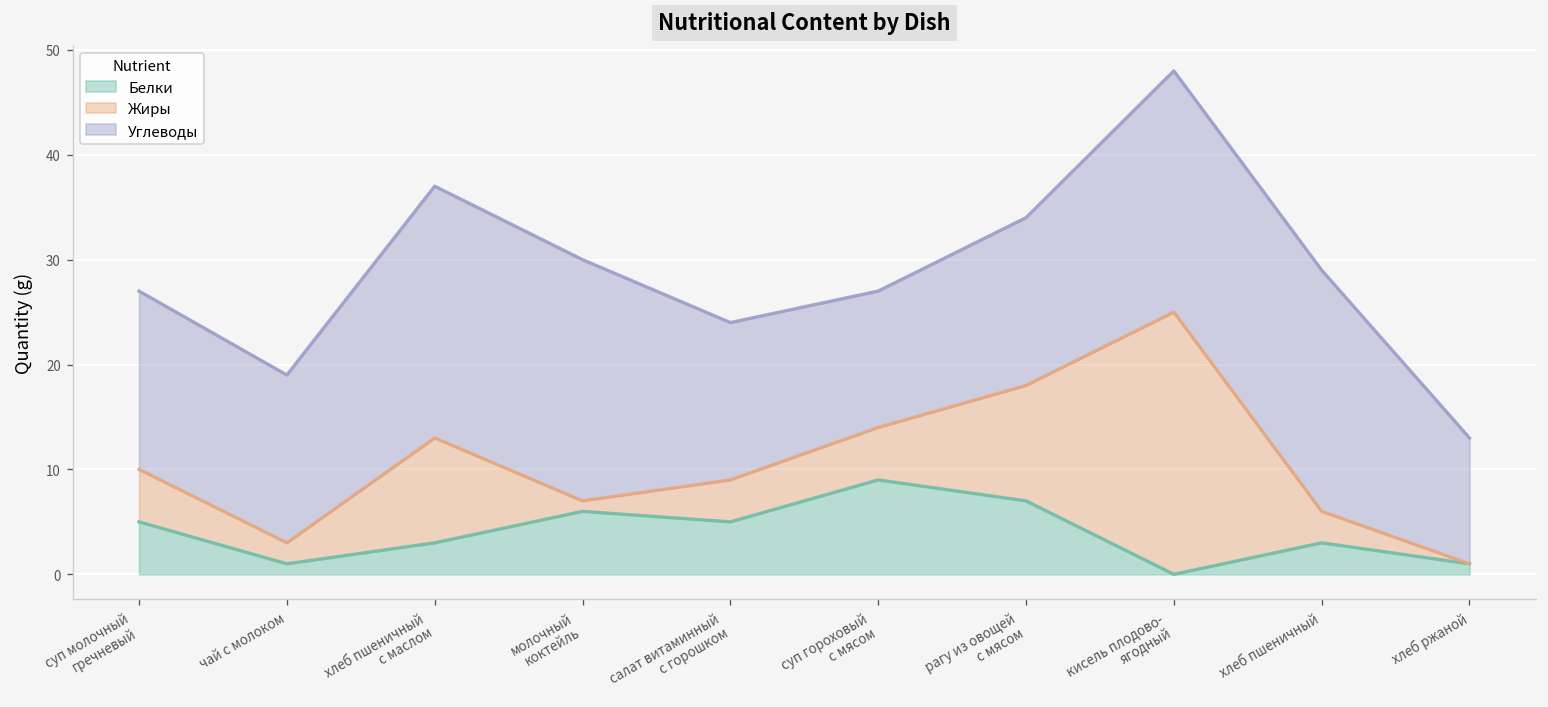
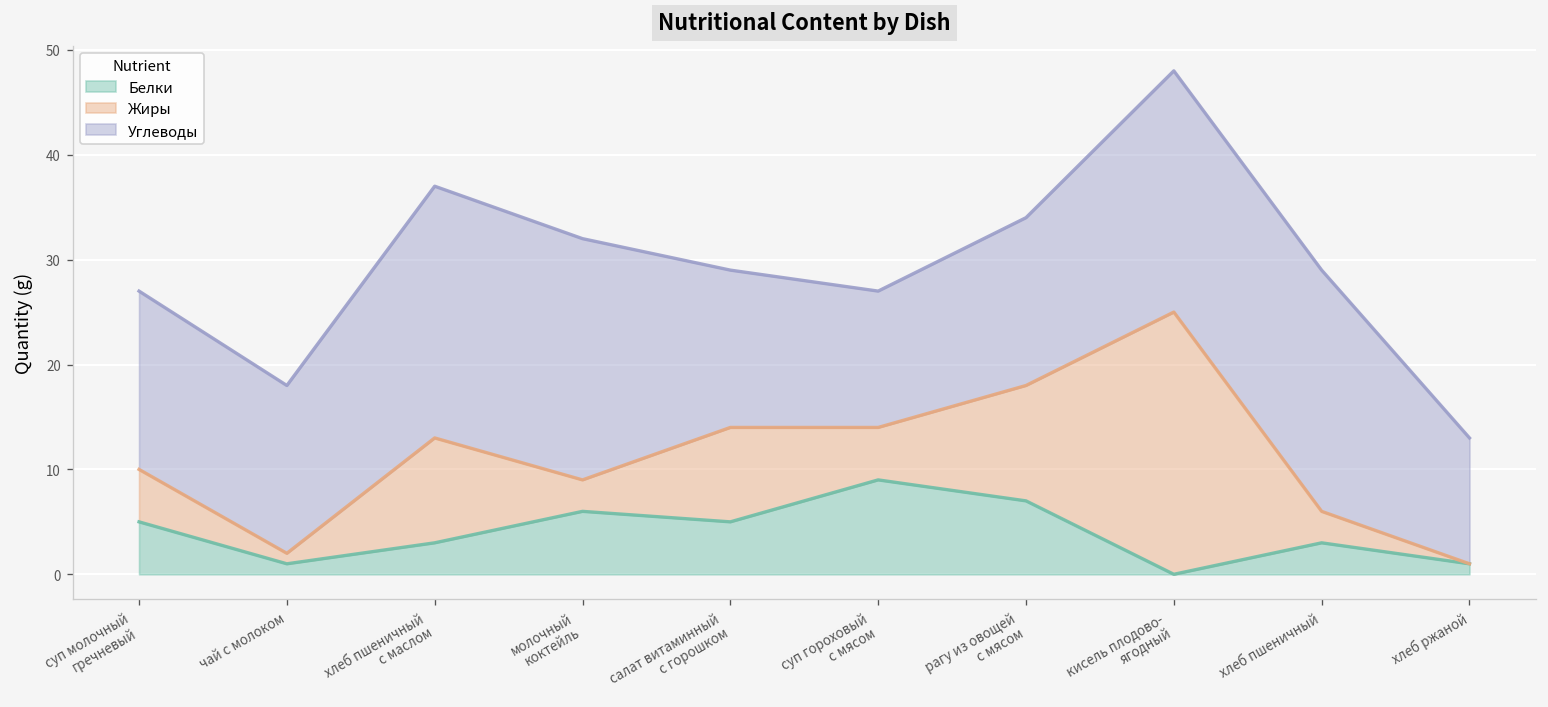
  {
    "Жиры": {
      "суп молочный гречневый": 5,
-     "чай с молоком": 2,
+     "чай с молоком": 1,
      "хлеб пшеничный с маслом": 10,
-     "молочный коктейль": 1,
-     "салат витаминный с горошком": 4,
+     "молочный коктейль": 3,
+     "салат витаминный с горошком": 9,
      "суп гороховый с мясом": 5,
      "рагу из овощей с мясом": 11,
      "кисель плодово- ягодный": 25,
      "хлеб пшеничный": 3
    }
  }
